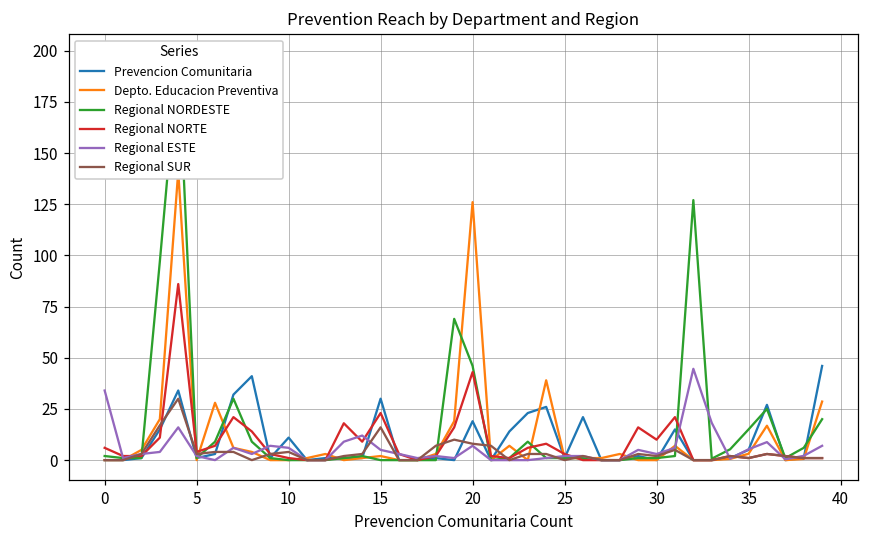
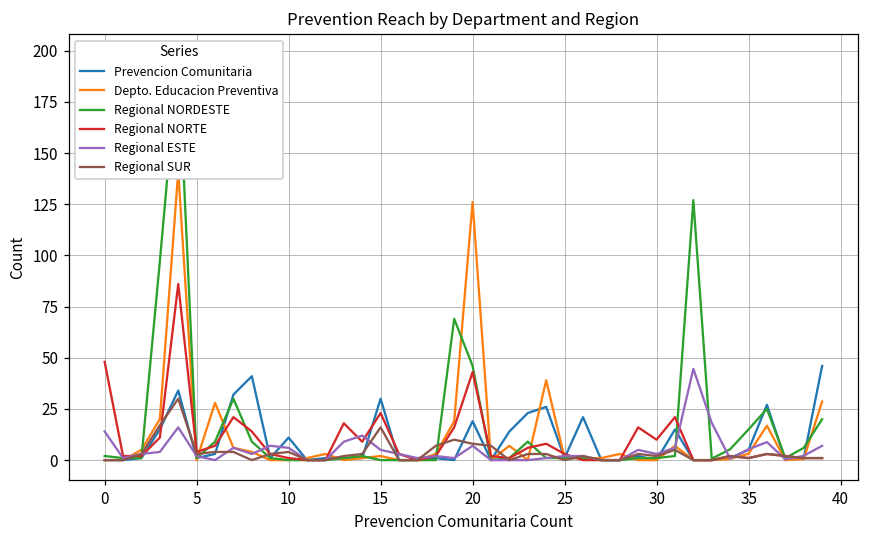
  {
    "Prevencion Comunitaria": {
      "10": 11,
      "15": 30,
      "20": 19
    },
    "Depto. Educacion Preventiva": {
      "15": 2,
      "20": 126,
      "35": 3
    },
    "Regional NORDESTE": {
      "0": 2,
      "15": 0,
      "20": 46,
      "35": 15
    },
    "Regional NORTE": {
-     "0": 6,
+     "0": 48,
      "15": 23,
      "20": 43,
      "30": 10
    },
    "Regional ESTE": {
-     "0": 34,
+     "0": 14,
      "10": 6,
      "15": 5
    },
    "Regional SUR": {
      "10": 4,
      "15": 16
    }
  }
